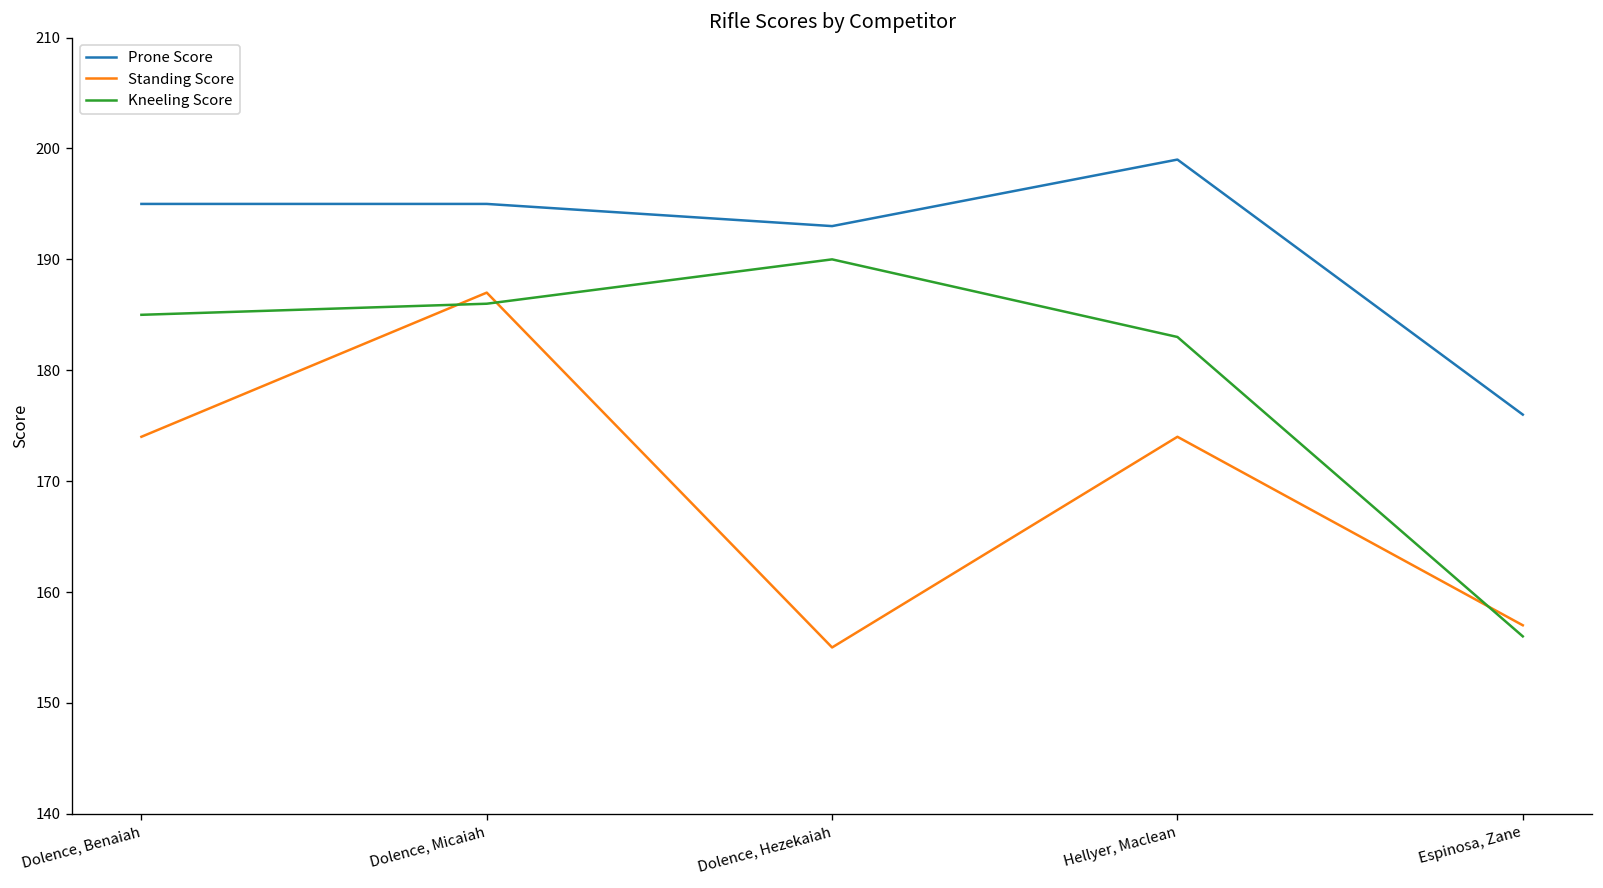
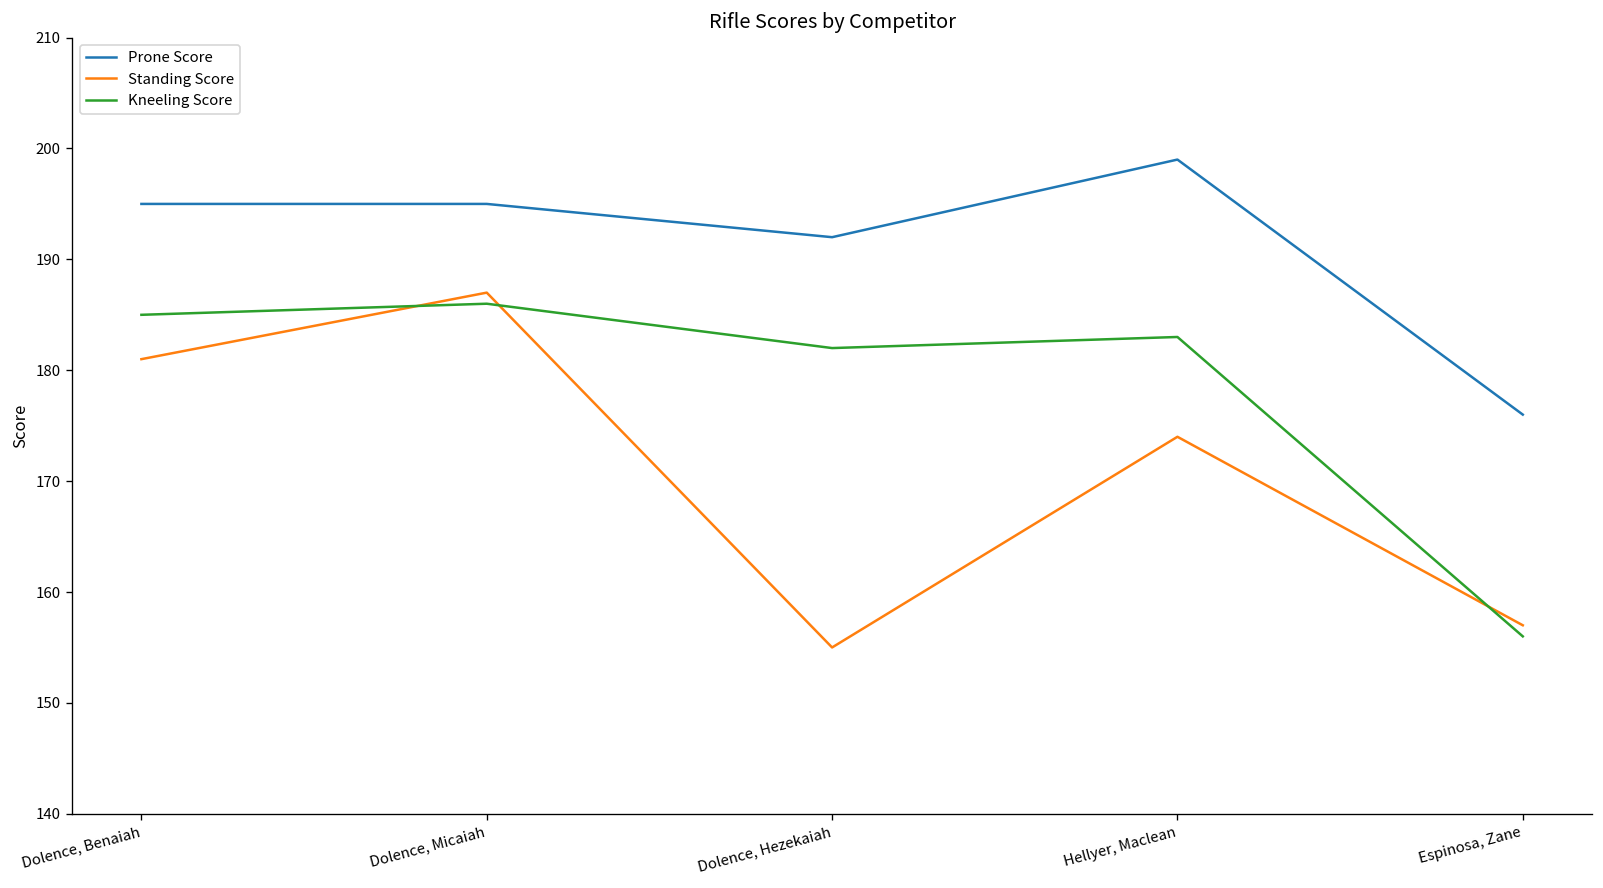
  {
    "Prone Score": {
      "Dolence, Benaiah": 195,
      "Dolence, Micaiah": 195,
-     "Dolence, Hezekaiah": 193,
+     "Dolence, Hezekaiah": 192,
      "Hellyer, Maclean": 199,
      "Espinosa, Zane": 176
    },
    "Standing Score": {
-     "Dolence, Benaiah": 174,
+     "Dolence, Benaiah": 181,
      "Dolence, Micaiah": 187,
      "Dolence, Hezekaiah": 155,
      "Hellyer, Maclean": 174,
      "Espinosa, Zane": 157
    },
    "Kneeling Score": {
      "Dolence, Benaiah": 185,
      "Dolence, Micaiah": 186,
-     "Dolence, Hezekaiah": 190,
+     "Dolence, Hezekaiah": 182,
      "Hellyer, Maclean": 183,
      "Espinosa, Zane": 156
    }
  }
